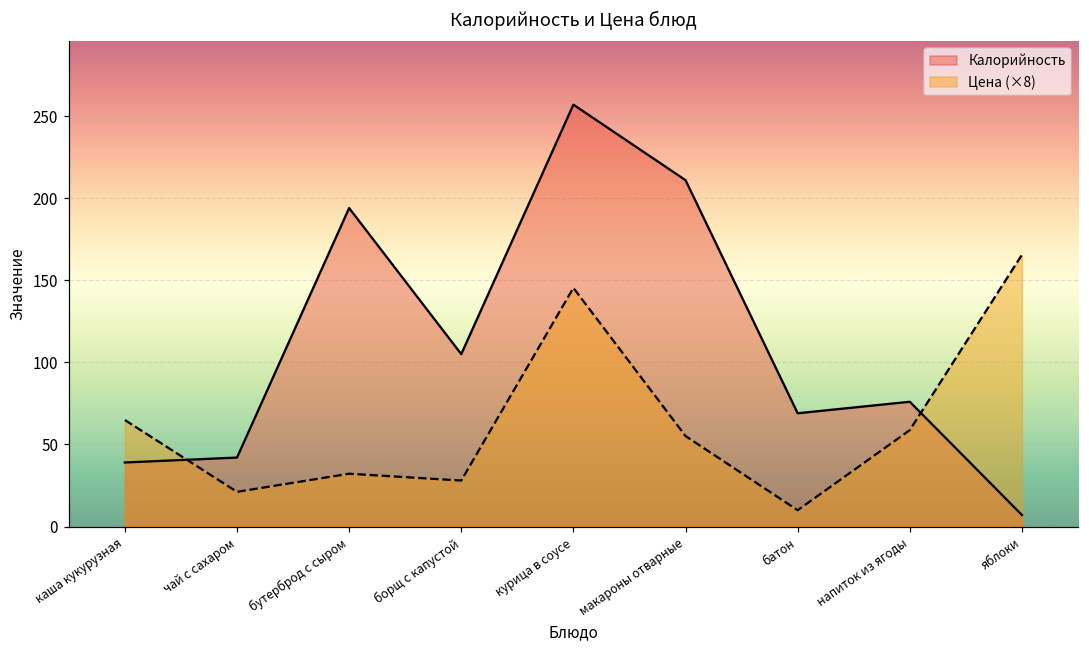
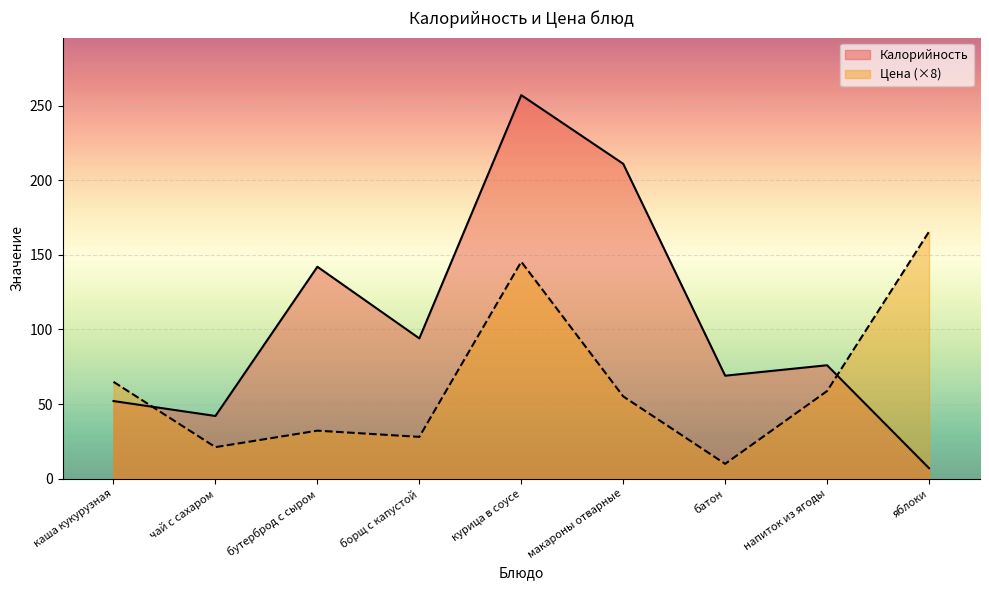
  {
    "Калорийность": {
-     "каша кукурузная": 39,
+     "каша кукурузная": 52,
      "чай с сахаром": 42,
-     "бутерброд с сыром": 194,
-     "борщ с капустой": 105,
+     "бутерброд с сыром": 142,
+     "борщ с капустой": 94,
      "курица в соусе": 257,
      "макароны отварные": 211,
      "батон": 69,
      "напиток из ягоды": 76,
      "яблоки": 7
    },
    "Цена (×8)": {
      "каша кукурузная": 65,
      "чай с сахаром": 21,
      "бутерброд с сыром": 32,
      "борщ с капустой": 28,
      "курица в соусе": 145,
      "макароны отварные": 55,
      "батон": 10,
      "напиток из ягоды": 59,
      "яблоки": 166
    }
  }
